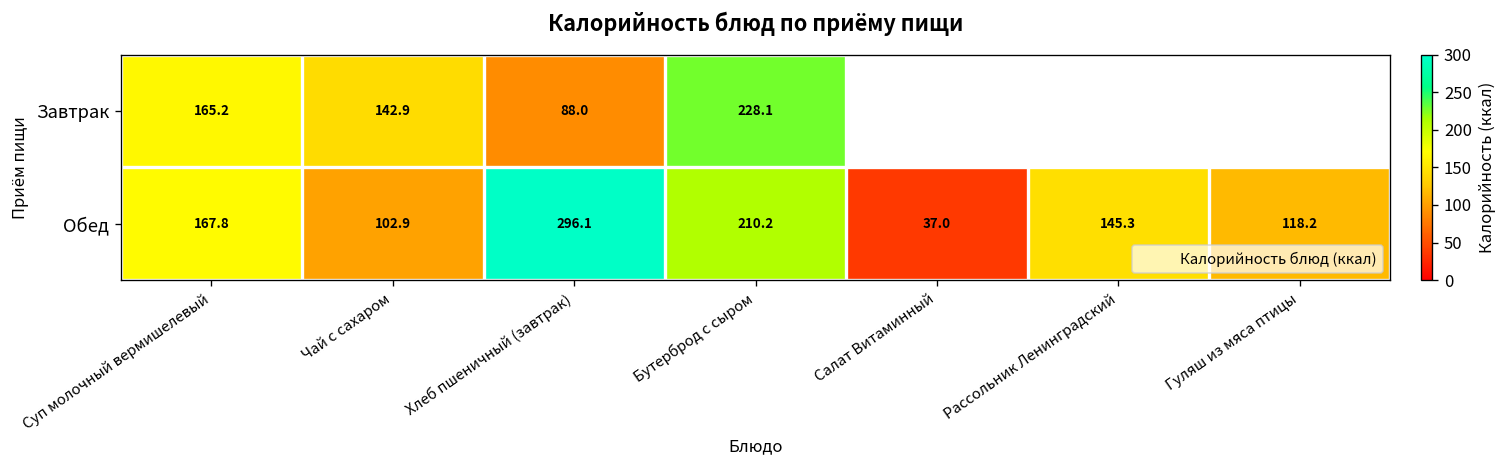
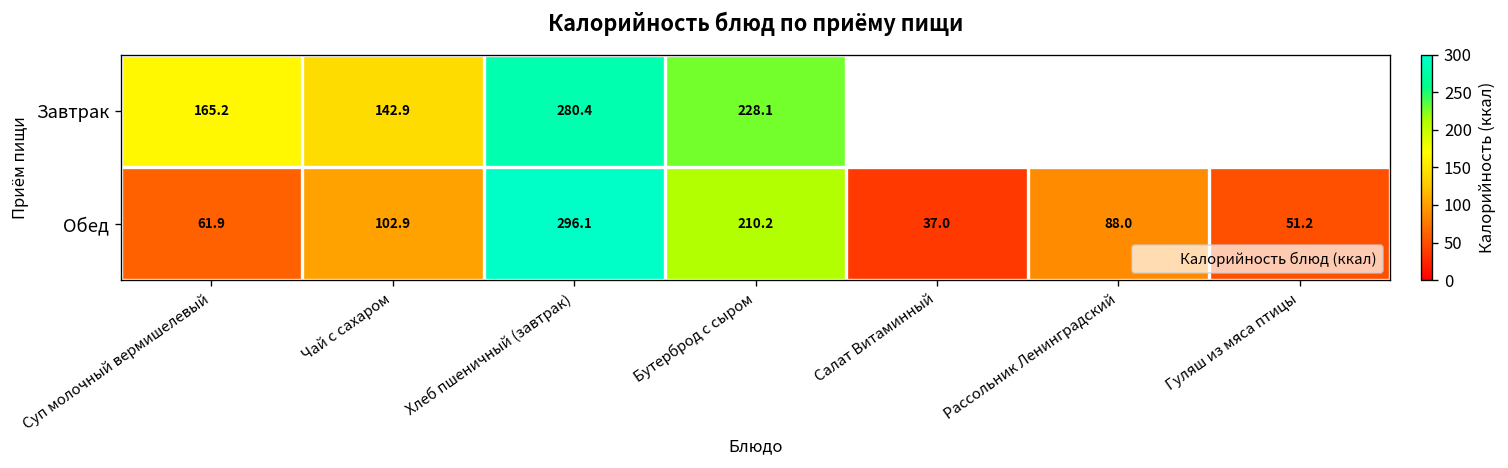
  {
    "Завтрак": {
      "Суп молочный вермишелевый": 165.2,
      "Чай с сахаром": 142.9,
-     "Хлеб пшеничный (завтрак)": 88.0,
+     "Хлеб пшеничный (завтрак)": 280.4,
      "Бутерброд с сыром": 228.1
    },
    "Обед": {
-     "Суп молочный вермишелевый": 167.8,
+     "Суп молочный вермишелевый": 61.9,
      "Чай с сахаром": 102.9,
      "Хлеб пшеничный (завтрак)": 296.1,
      "Бутерброд с сыром": 210.2,
      "Салат Витаминный": 37.0,
-     "Рассольник Ленинградский": 145.3,
-     "Гуляш из мяса птицы": 118.2
+     "Рассольник Ленинградский": 88.0,
+     "Гуляш из мяса птицы": 51.2
    }
  }
